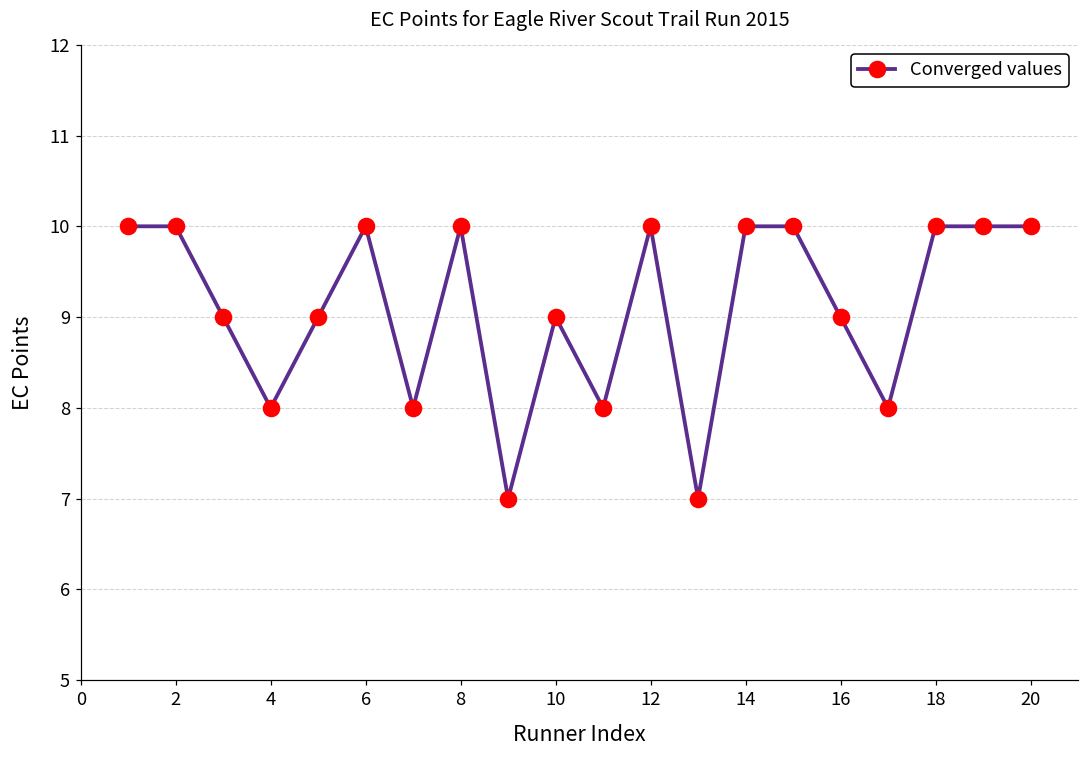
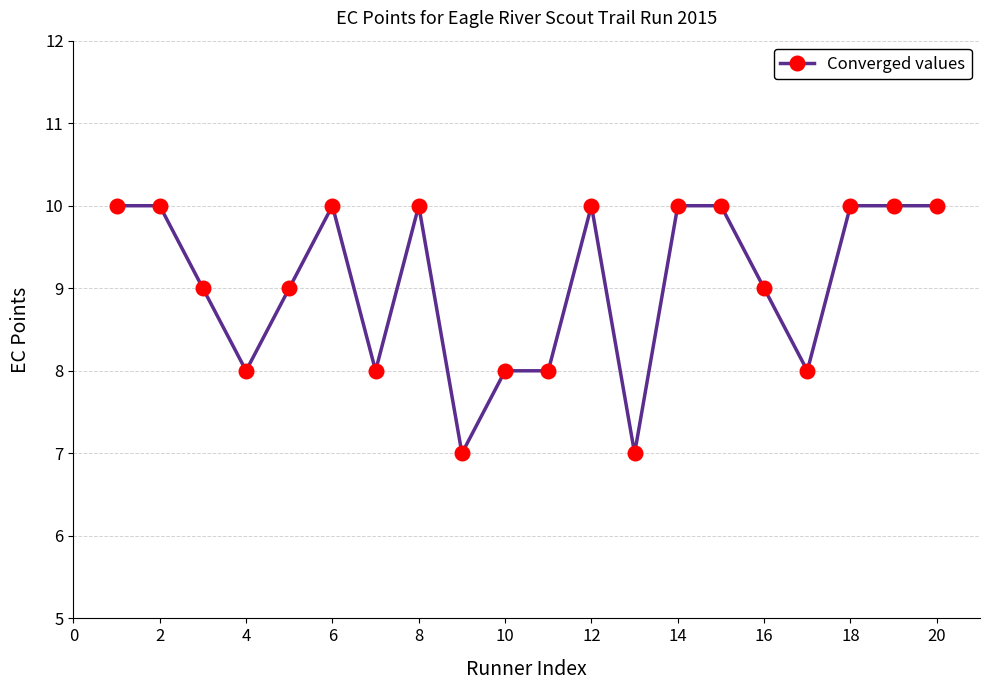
  {
    "2": 10,
    "4": 8,
    "6": 10,
    "8": 10,
-   "10": 9,
+   "10": 8,
    "12": 10,
    "14": 10,
    "16": 9,
    "18": 10,
    "20": 10
  }
